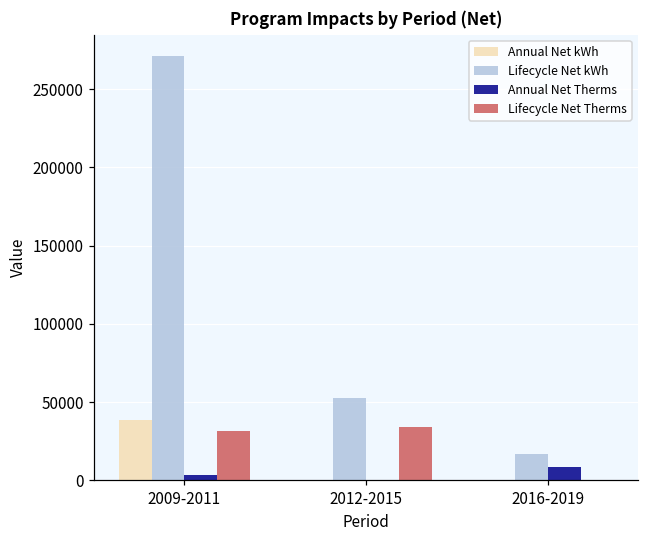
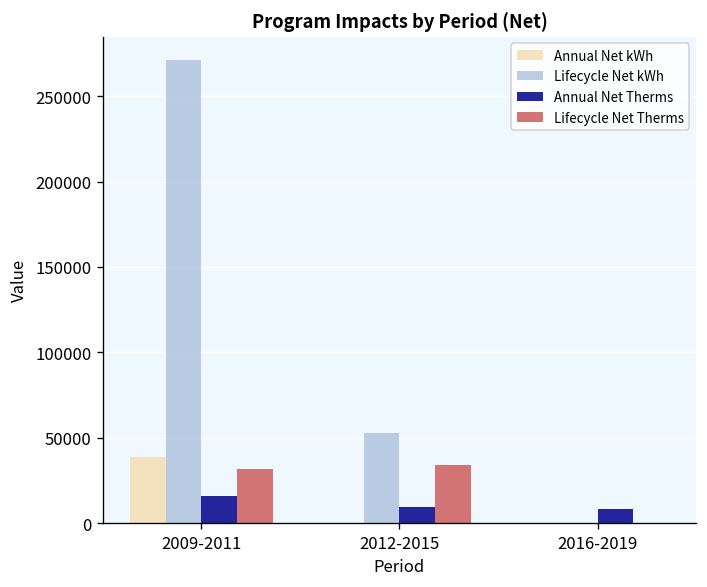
  {
    "Annual Net kWh": {
      "2009-2011": 39000,
      "2012-2015": 0,
      "2016-2019": 0
    },
    "Lifecycle Net kWh": {
      "2009-2011": 271000,
      "2012-2015": 53000,
-     "2016-2019": 17000
+     "2016-2019": 0
    },
    "Annual Net Therms": {
-     "2009-2011": 3000,
-     "2012-2015": 0,
+     "2009-2011": 16000,
+     "2012-2015": 9000,
      "2016-2019": 8000
    },
    "Lifecycle Net Therms": {
      "2009-2011": 31000,
      "2012-2015": 34000,
      "2016-2019": 0
    }
  }
